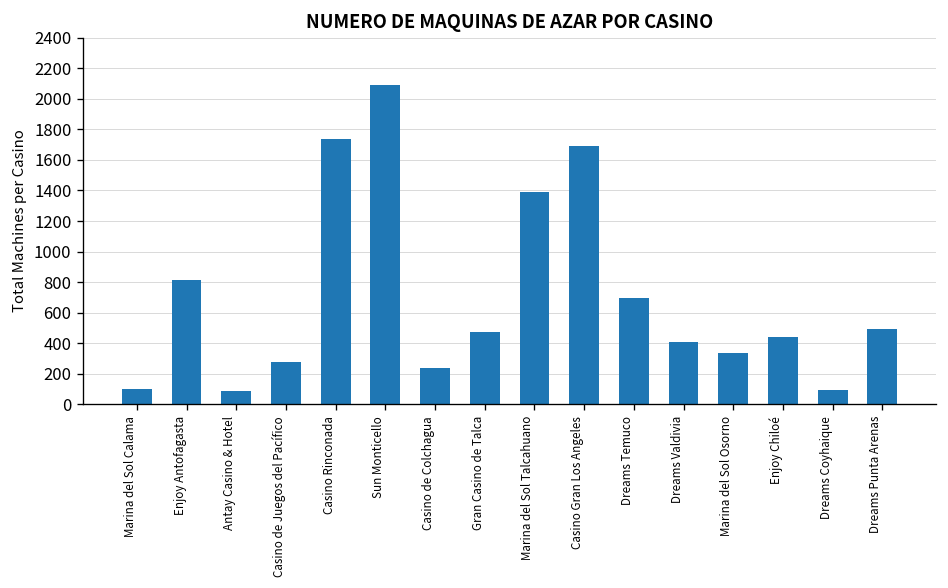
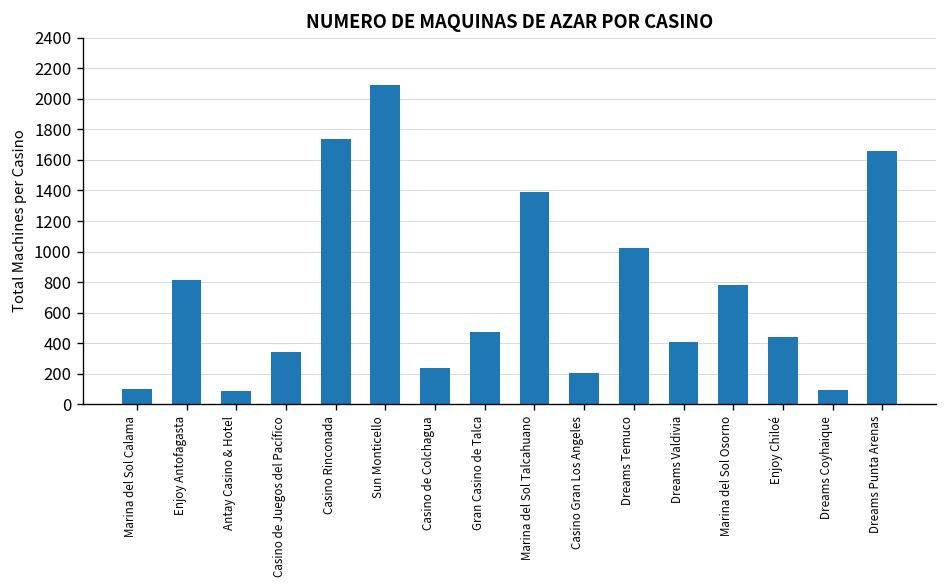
  {
    "Marina del Sol Calama": 100,
    "Enjoy Antofagasta": 820,
    "Antay Casino & Hotel": 90,
-   "Casino de Juegos del Pacífico": 280,
+   "Casino de Juegos del Pacífico": 350,
    "Casino Rinconada": 1730,
    "Sun Monticello": 2090,
    "Casino de Colchagua": 240,
    "Gran Casino de Talca": 470,
    "Marina del Sol Talcahuano": 1390,
-   "Casino Gran Los Angeles": 1690,
-   "Dreams Temuco": 700,
+   "Casino Gran Los Angeles": 200,
+   "Dreams Temuco": 1020,
    "Dreams Valdivia": 410,
-   "Marina del Sol Osorno": 330,
+   "Marina del Sol Osorno": 780,
    "Enjoy Chiloé": 440,
    "Dreams Coyhaique": 90,
-   "Dreams Punta Arenas": 490
+   "Dreams Punta Arenas": 1660
  }
